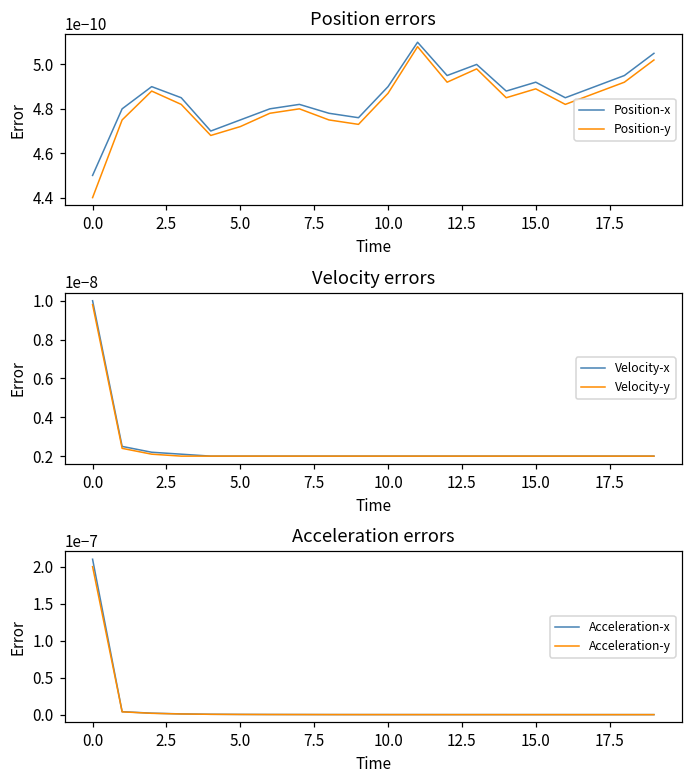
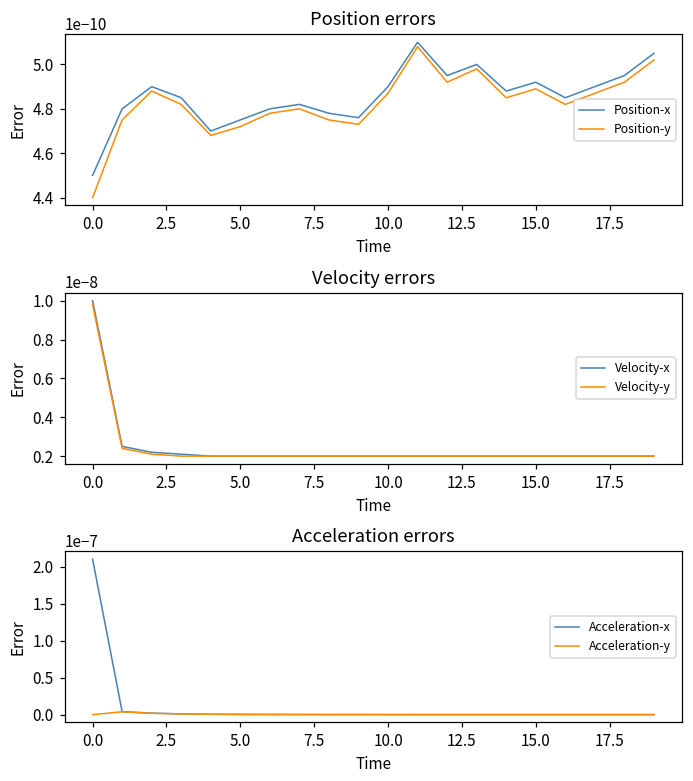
  {
    "Position errors": {
      "Position-x": {
        "0.0": 0.000000000450,
        "5.0": 0.000000000475,
        "10.0": 0.000000000490,
        "15.0": 0.000000000492
      },
      "Position-y": {
        "0.0": 0.000000000440,
        "5.0": 0.000000000472,
        "10.0": 0.000000000487,
        "15.0": 0.000000000489
      }
    },
    "Velocity errors": {
      "Velocity-x": {
        "0.0": 0.0000000100
      },
      "Velocity-y": {
        "0.0": 0.0000000098
      }
    },
    "Acceleration errors": {
      "Acceleration-x": {
        "0.0": 0.00000021
      },
      "Acceleration-y": {
-       "0.0": 0.0000002
+       "0.0": 0.0000000
      }
    }
  }
